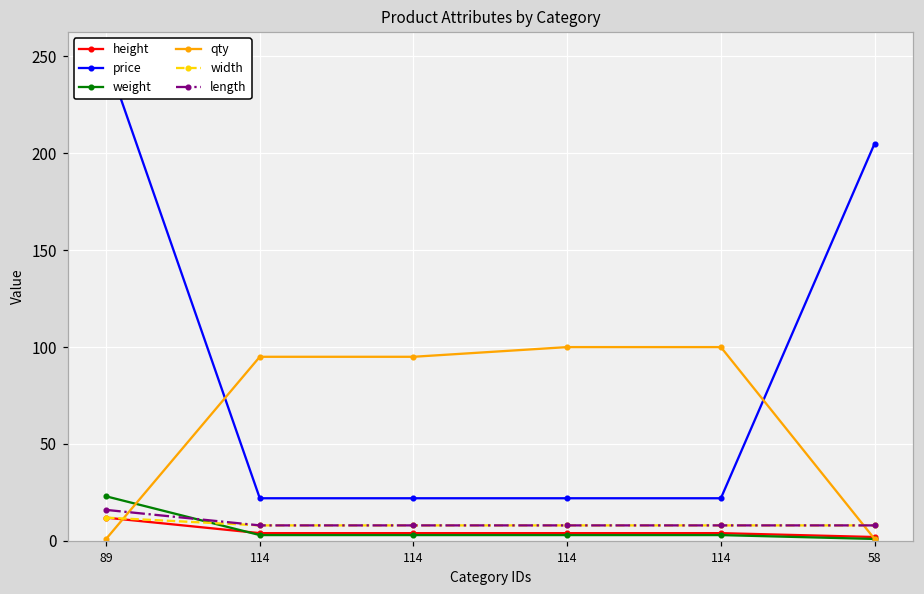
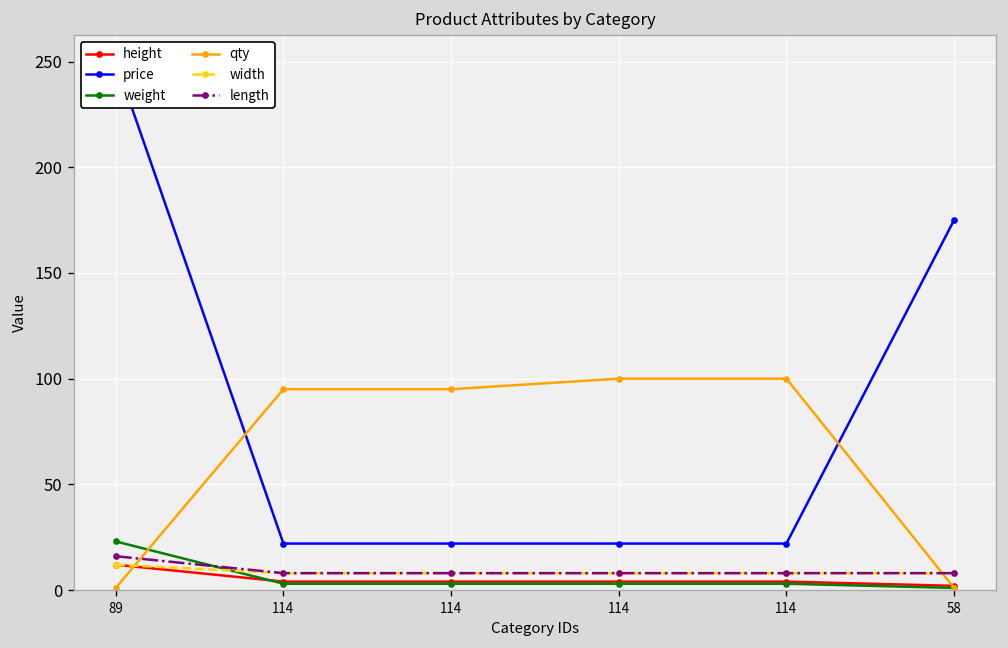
  {
    "price": {
-     "58": 205
+     "58": 175
    },
    "weight": {
      "89": 23
    },
    "length": {
      "89": 16
    }
  }
